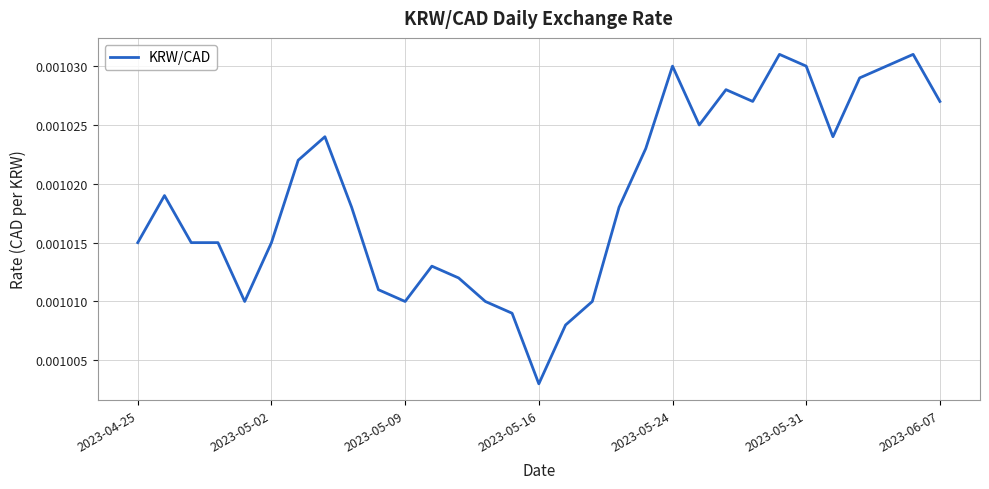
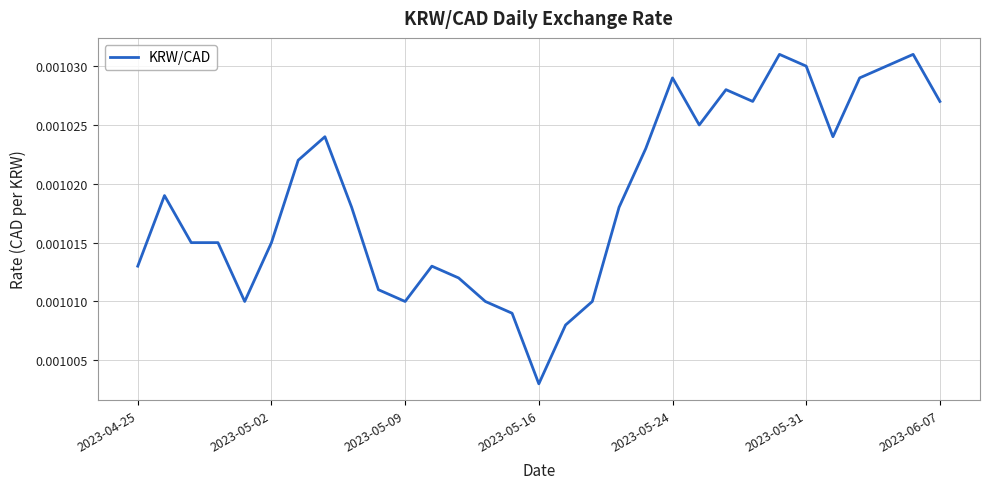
  {
-   "2023-04-25": 0.001015,
+   "2023-04-25": 0.001013,
    "2023-05-02": 0.001015,
    "2023-05-09": 0.001010,
    "2023-05-16": 0.001003,
-   "2023-05-24": 0.001030,
+   "2023-05-24": 0.001029,
    "2023-05-31": 0.001030,
    "2023-06-07": 0.001027
  }
